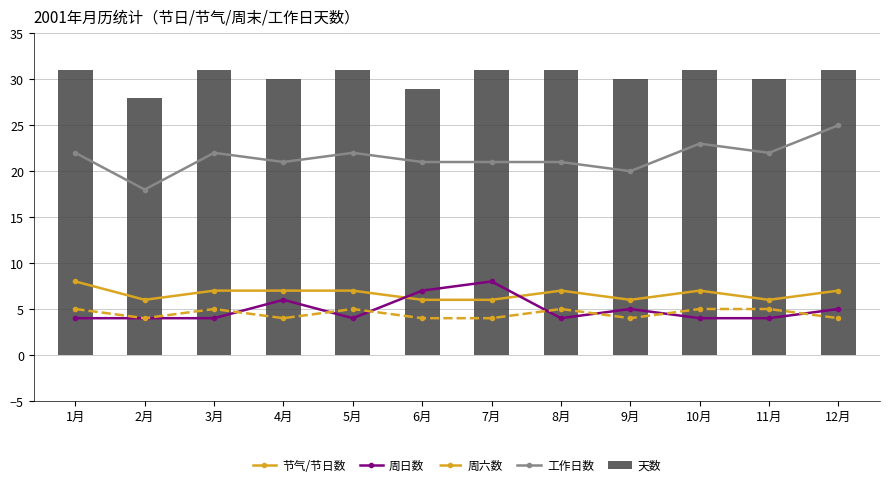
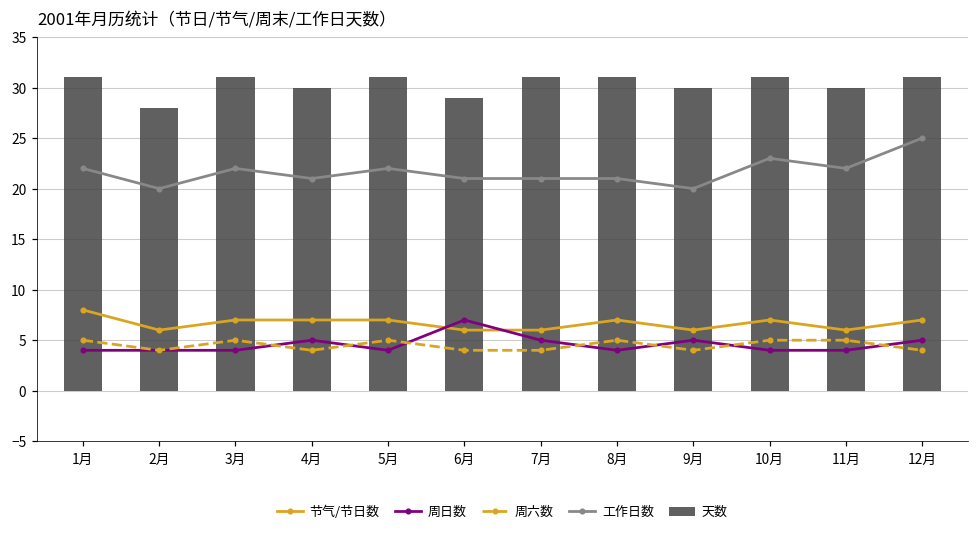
  {
    "天数": {
      "1月": 31,
      "2月": 28,
      "3月": 31,
      "4月": 30,
      "5月": 31,
      "6月": 29,
      "7月": 31,
      "8月": 31,
      "9月": 30,
      "10月": 31,
      "11月": 30,
      "12月": 31
    },
    "周日数": {
      "1月": 4,
      "3月": 4,
-     "4月": 6,
+     "4月": 5,
      "5月": 4,
      "6月": 7,
-     "7月": 8,
+     "7月": 5,
      "8月": 4,
      "9月": 5,
      "10月": 4,
      "11月": 4,
      "12月": 5
    },
    "工作日数": {
      "1月": 22,
-     "2月": 18,
+     "2月": 20,
      "3月": 22,
      "4月": 21,
      "5月": 22,
      "6月": 21,
      "7月": 21,
      "8月": 21,
      "9月": 20,
      "10月": 23,
      "11月": 22,
      "12月": 25
    }
  }
